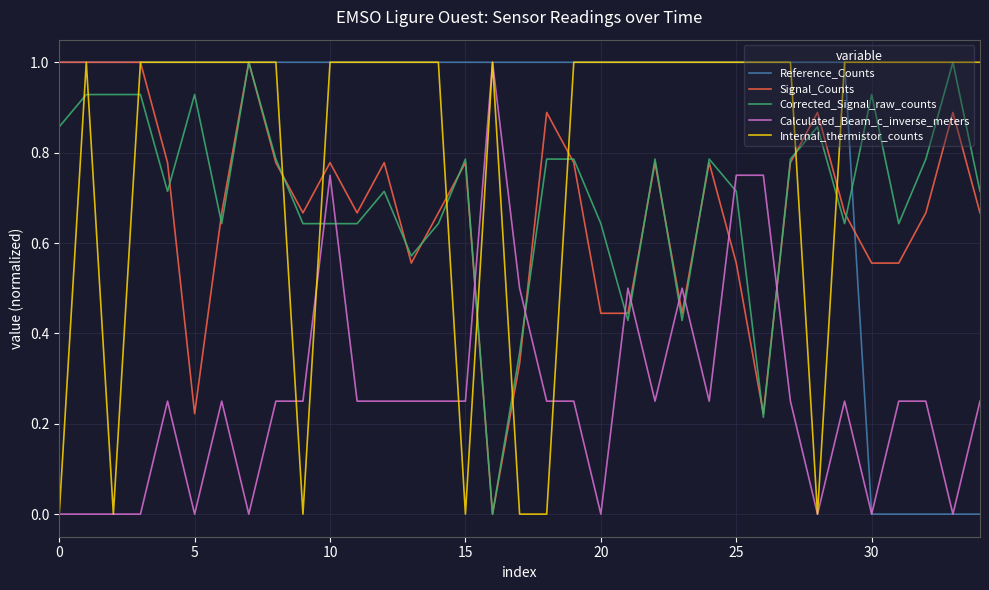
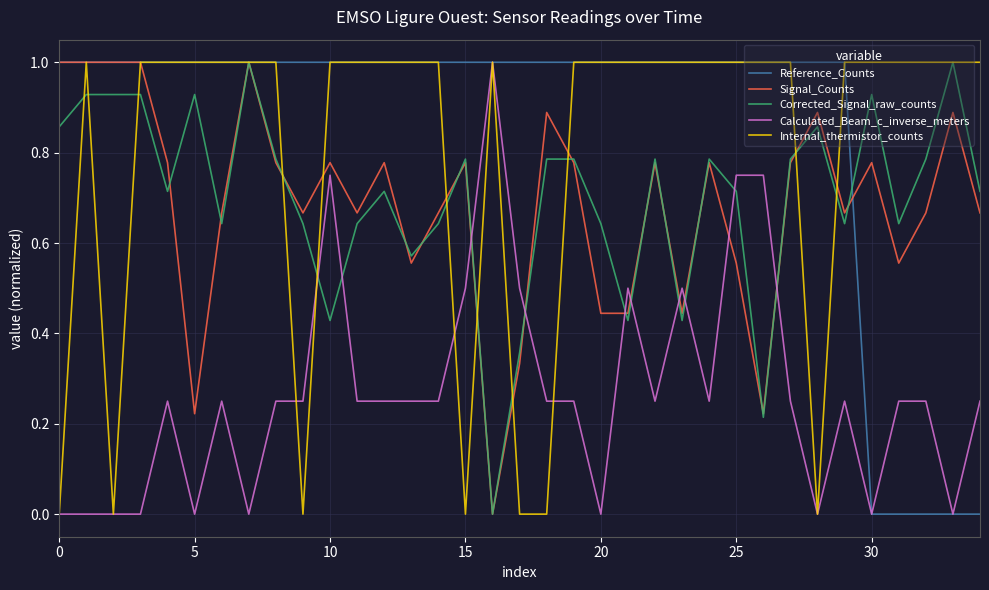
  {
    "Reference_Counts": {
      "15": 1.00
    },
    "Signal_Counts": {
      "5": 0.22,
      "10": 0.78,
      "15": 0.78,
      "20": 0.44,
      "25": 0.56,
-     "30": 0.56
+     "30": 0.78
    },
    "Corrected_Signal_raw_counts": {
      "0": 0.86,
      "5": 0.93,
-     "10": 0.64,
+     "10": 0.43,
      "15": 0.79,
      "20": 0.64,
      "25": 0.71
    },
    "Calculated_Beam_c_inverse_meters": {
      "5": 0.00,
      "10": 0.75,
-     "15": 0.25,
+     "15": 0.50,
      "20": 0.00,
      "25": 0.75
    },
    "Internal_thermistor_counts": {
      "15": 0.00
    }
  }
